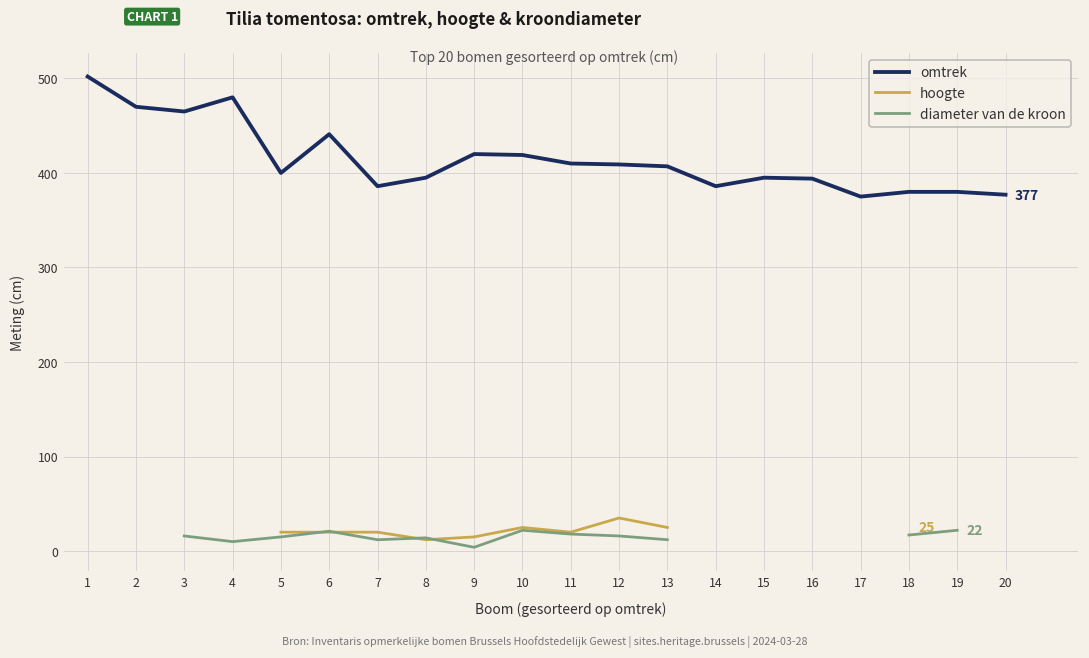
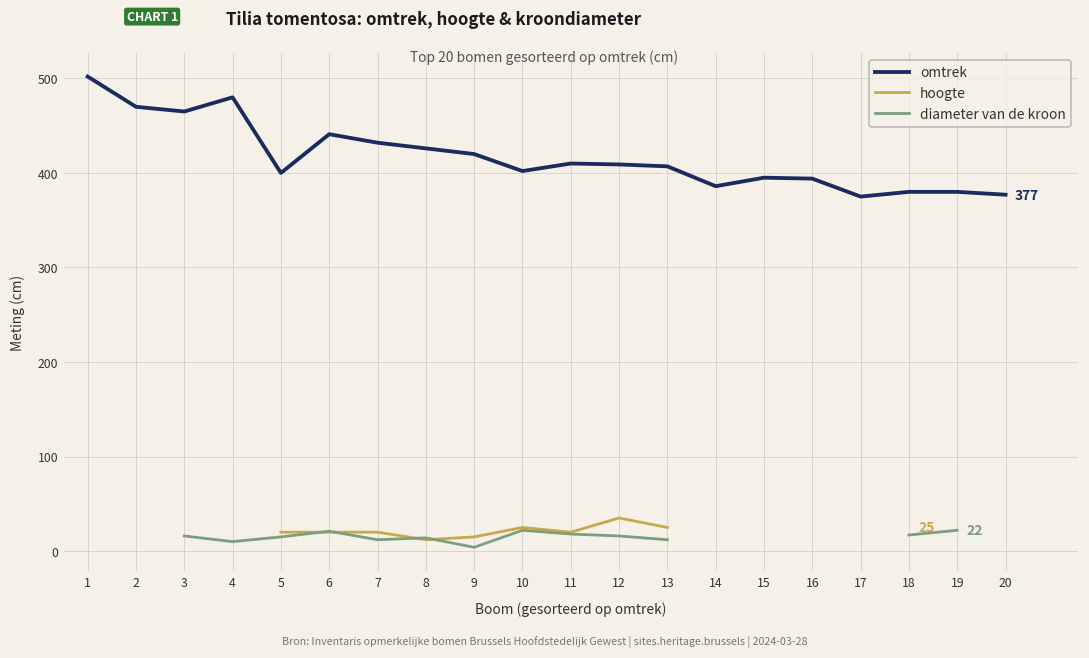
  {
    "omtrek": {
      "1": 500,
      "2": 470,
      "3": 470,
      "4": 480,
      "5": 400,
      "6": 440,
-     "7": 390,
-     "8": 400,
+     "7": 430,
+     "8": 430,
      "9": 420,
-     "10": 420,
+     "10": 400,
      "11": 410,
      "12": 410,
      "13": 410,
      "14": 390,
      "15": 400,
      "16": 390,
      "17": 380,
      "18": 380,
      "19": 380
    },
    "hoogte": {
      "18": 25
    },
    "diameter van de kroon": {
      "19": 22
    }
  }
